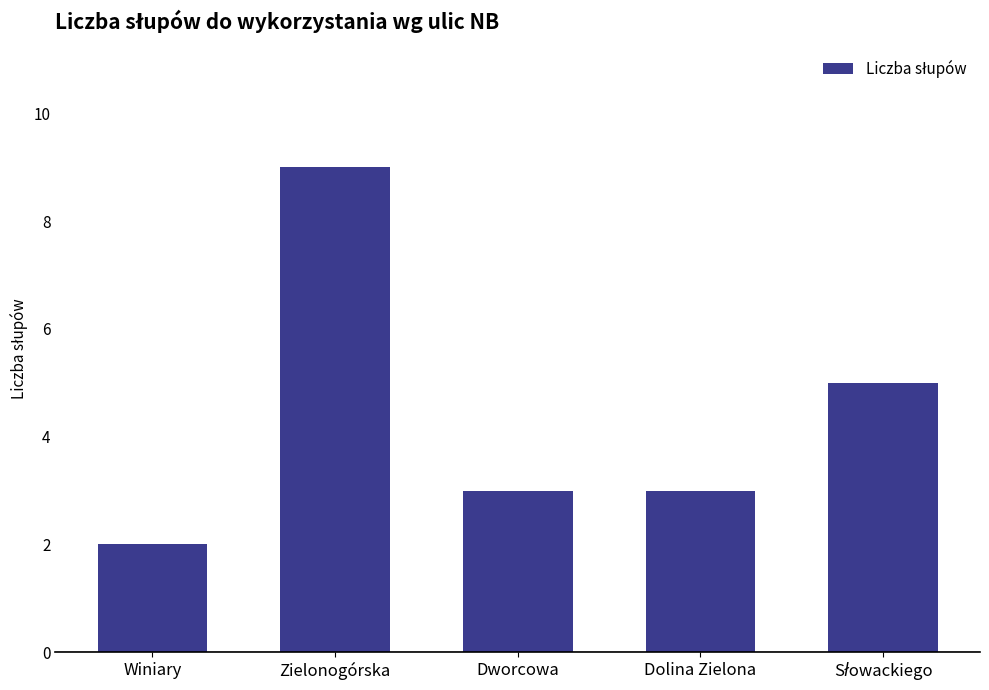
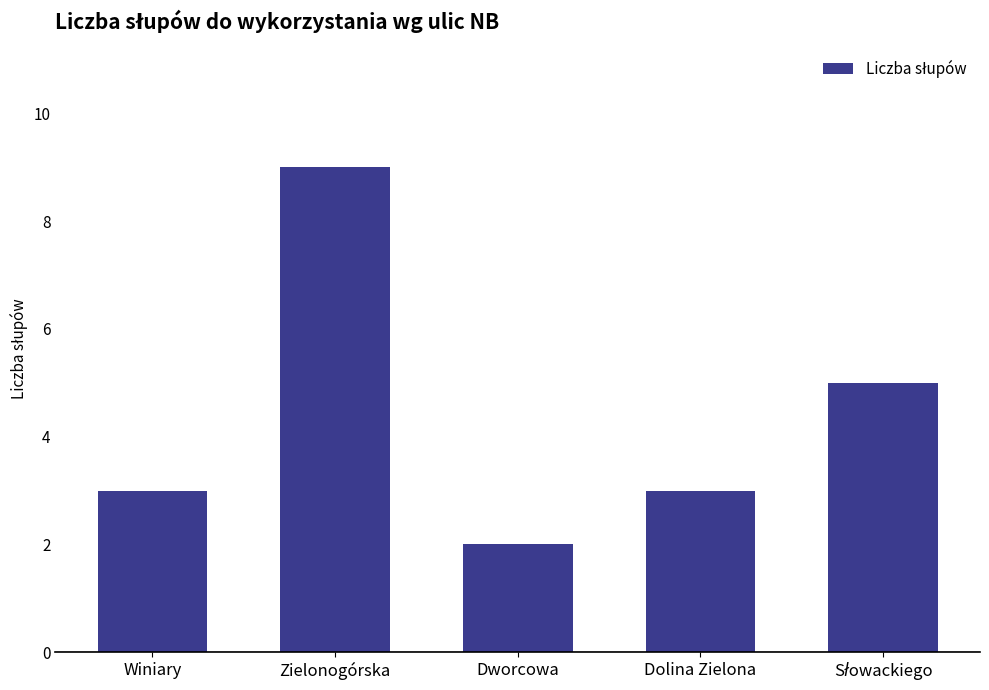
  {
-   "Winiary": 2,
+   "Winiary": 3,
    "Zielonogórska": 9,
-   "Dworcowa": 3,
+   "Dworcowa": 2,
    "Dolina Zielona": 3,
    "Słowackiego": 5
  }
